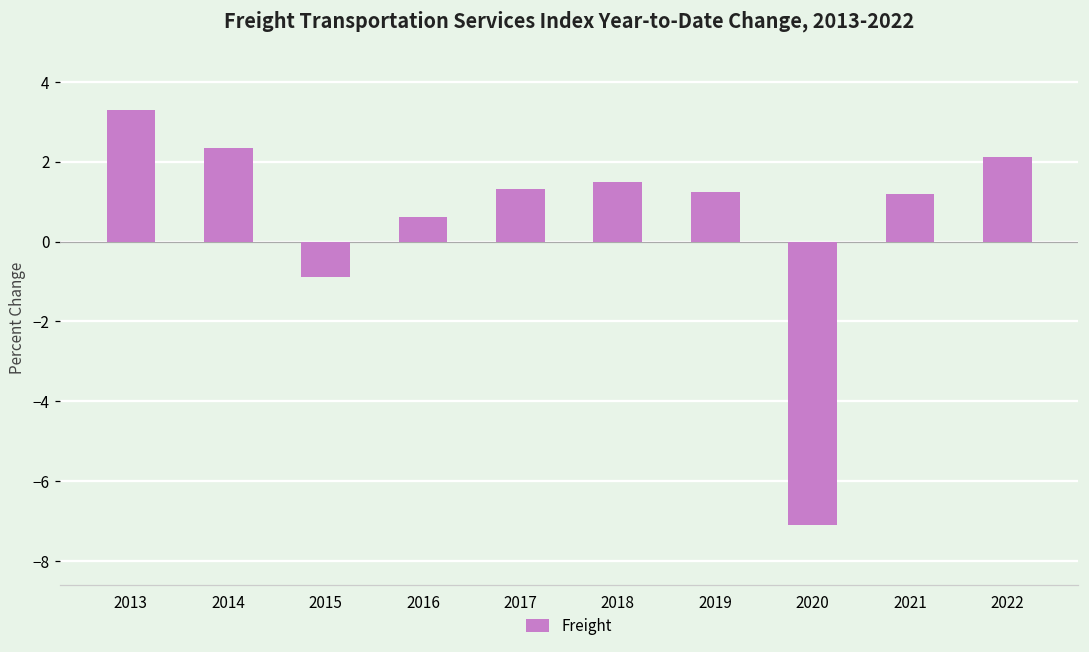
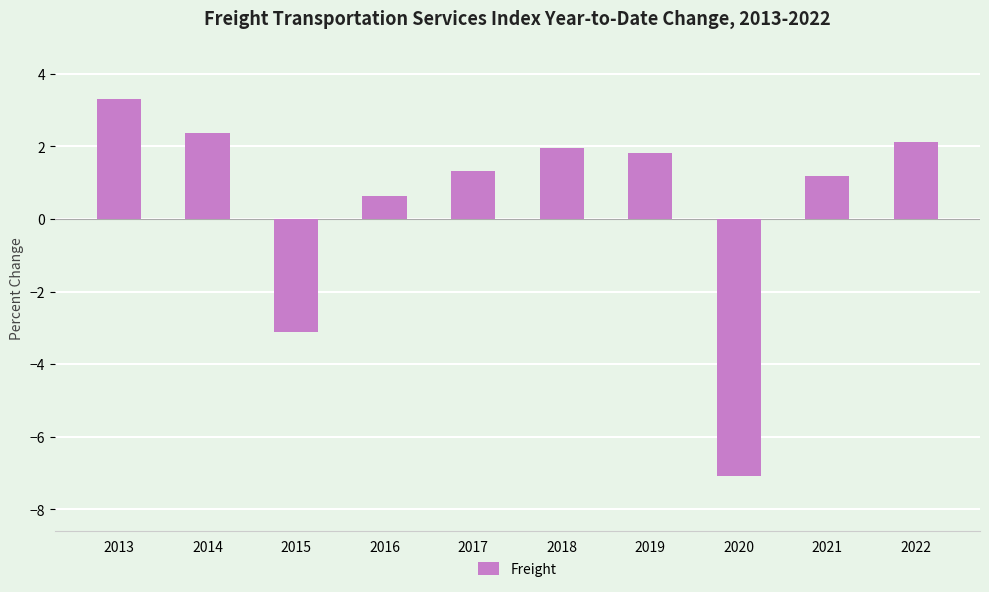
  {
    "2013": 3.3,
    "2014": 2.4,
-   "2015": -0.9,
+   "2015": -3.1,
    "2016": 0.6,
    "2017": 1.3,
-   "2018": 1.5,
-   "2019": 1.2,
+   "2018": 1.9,
+   "2019": 1.8,
    "2020": -7.1,
    "2021": 1.2,
    "2022": 2.1
  }
